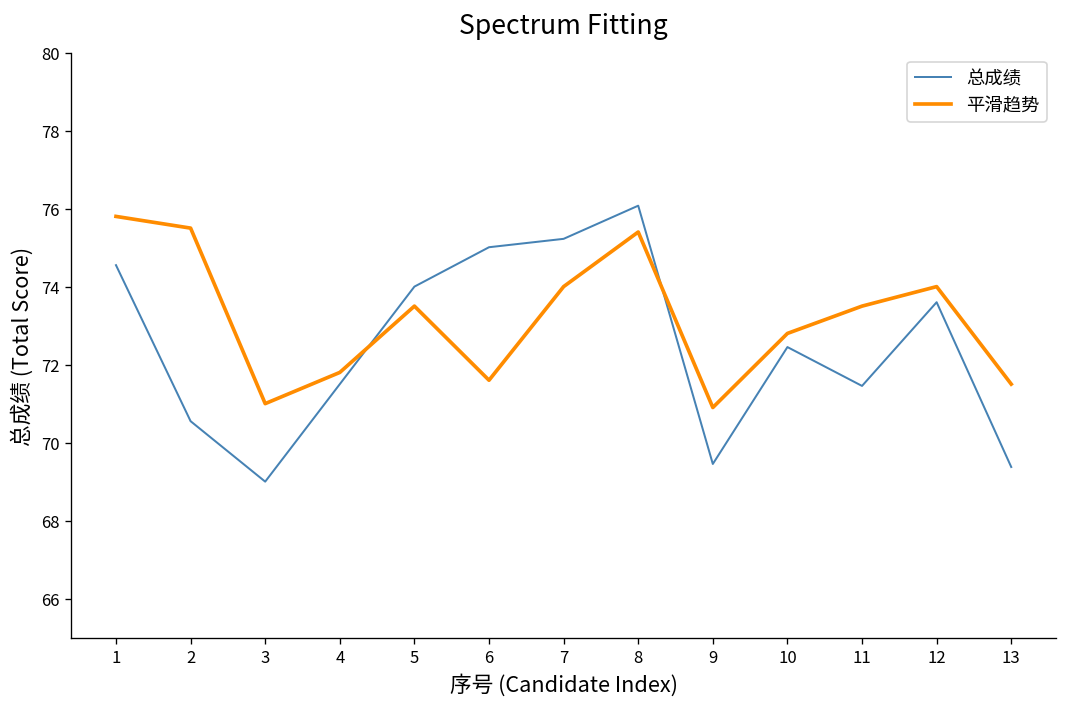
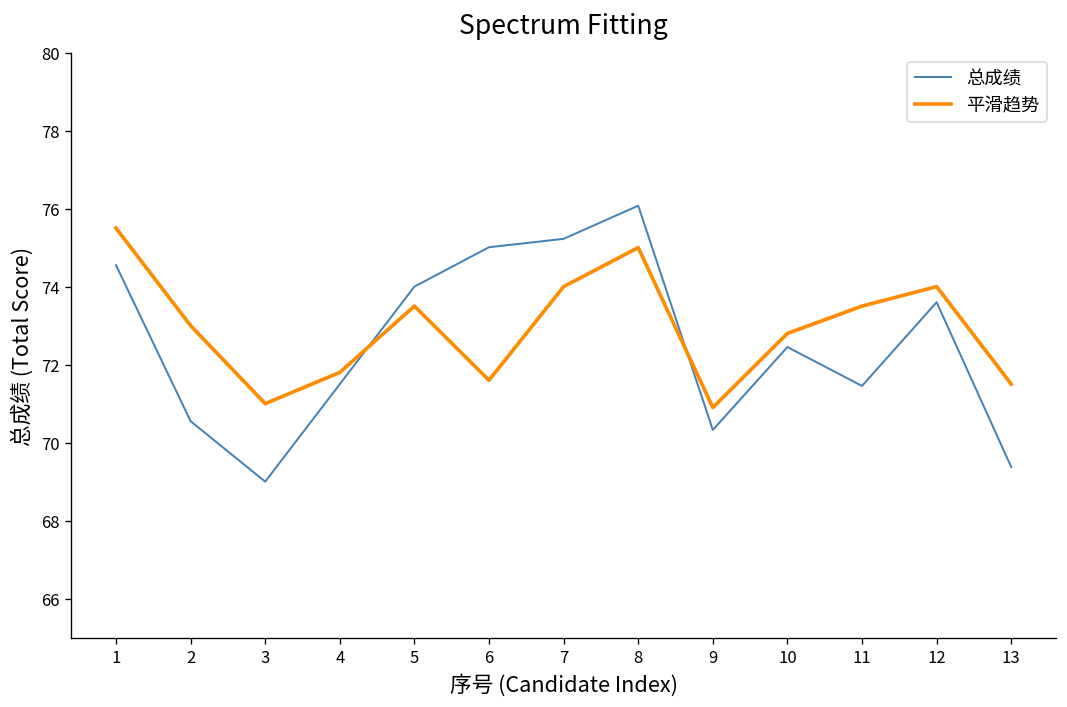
  {
    "总成绩": {
      "1": 74.6,
      "2": 70.6,
      "3": 69.0,
      "4": 71.5,
      "5": 74.0,
      "6": 75.0,
      "7": 75.2,
      "8": 76.1,
-     "9": 69.5,
+     "9": 70.3,
      "10": 72.5,
      "11": 71.5,
      "12": 73.6,
      "13": 69.4
    },
    "平滑趋势": {
-     "1": 75.8,
-     "2": 75.5,
+     "1": 75.5,
+     "2": 73.0,
      "3": 71.0,
      "4": 71.8,
      "5": 73.5,
      "6": 71.6,
      "7": 74.0,
-     "8": 75.4,
+     "8": 75.0,
      "9": 70.9,
      "10": 72.8,
      "11": 73.5,
      "12": 74.0,
      "13": 71.5
    }
  }
